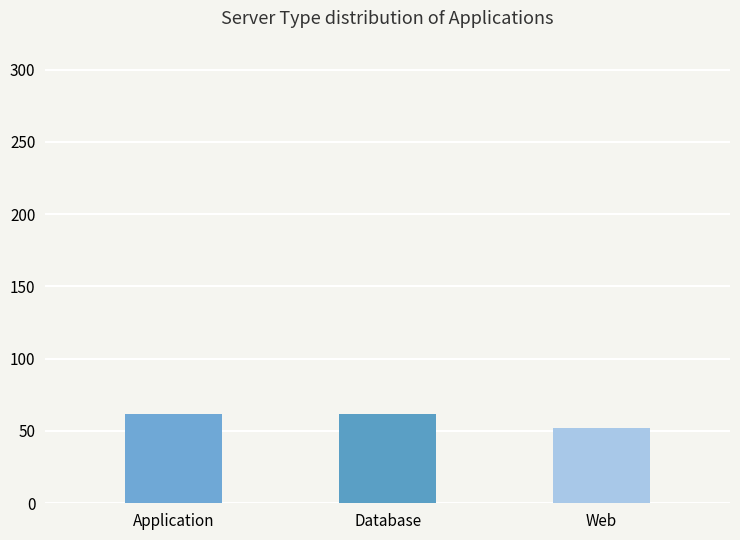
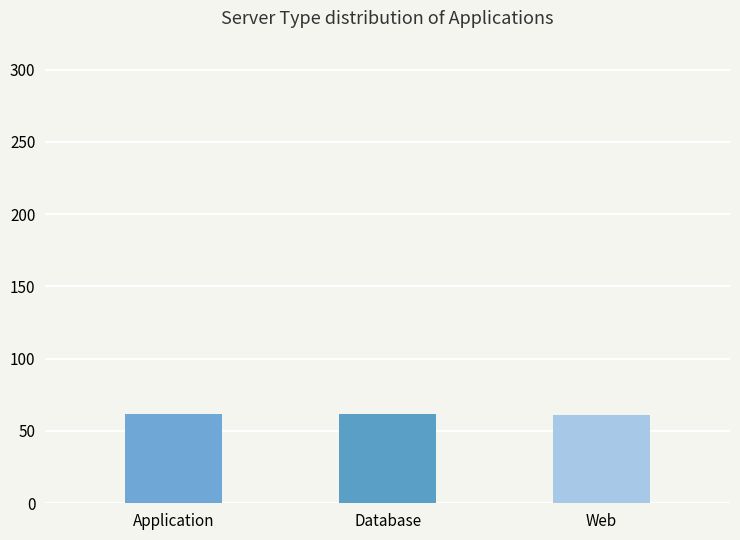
  {
    "Application": 62,
    "Database": 62,
-   "Web": 52
+   "Web": 61
  }
